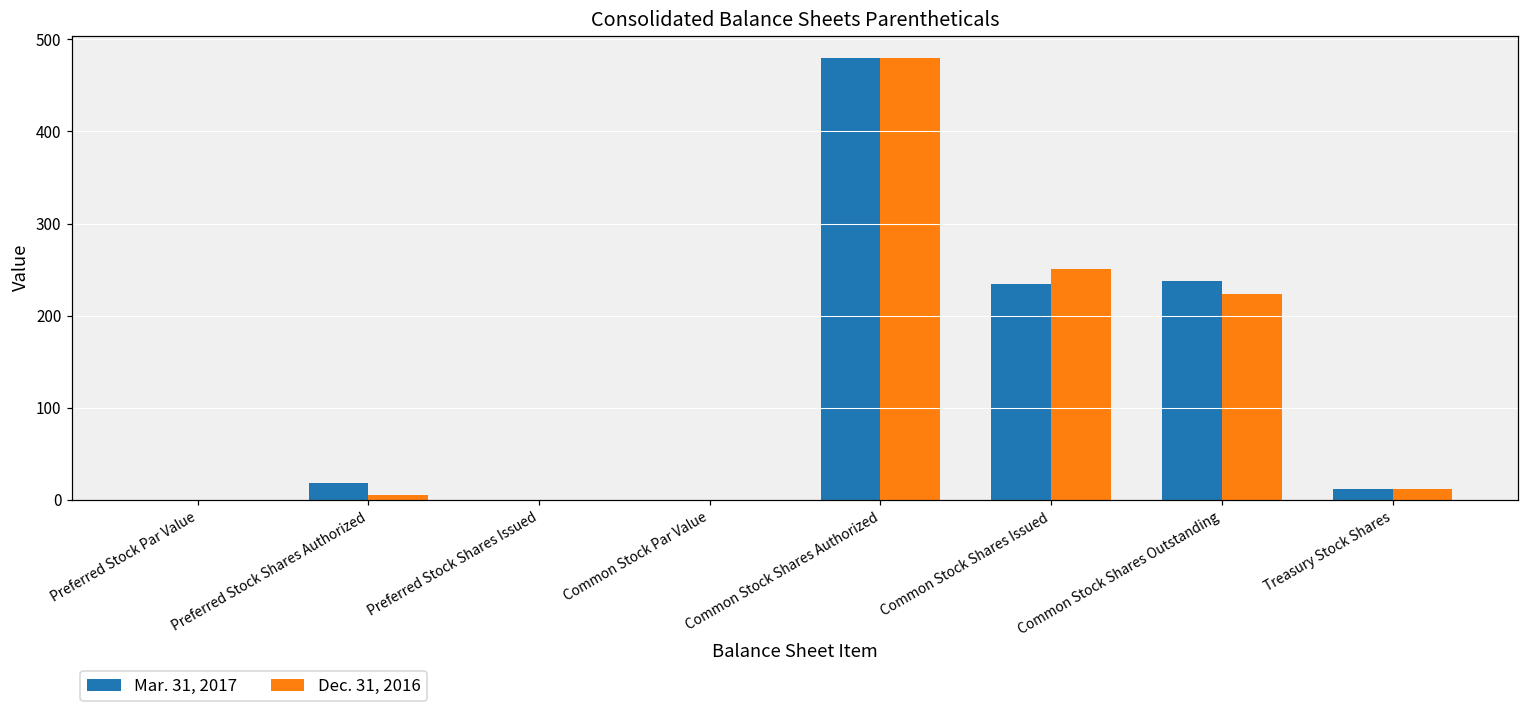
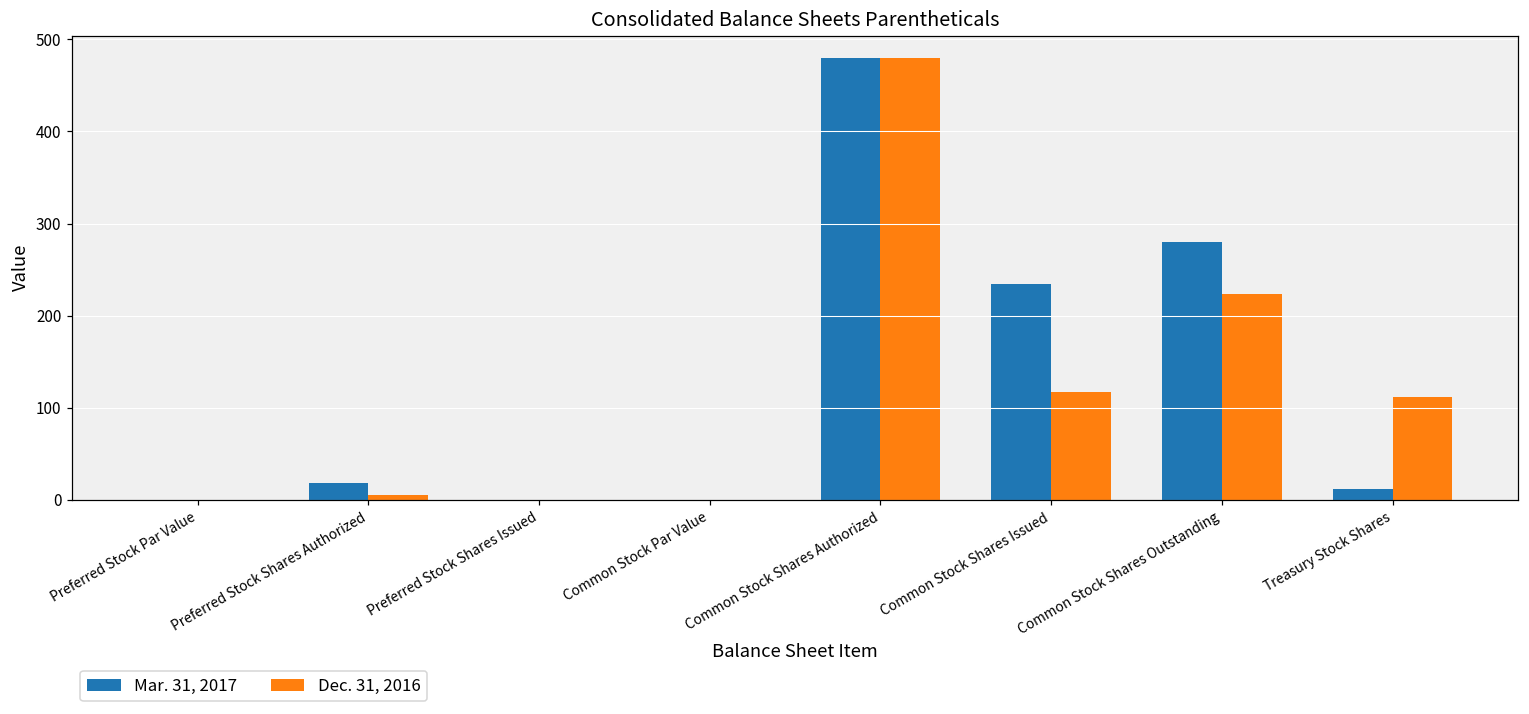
  {
    "Mar. 31, 2017": {
      "Preferred Stock Shares Authorized": 20,
      "Preferred Stock Shares Issued": 0,
      "Common Stock Shares Authorized": 480,
      "Common Stock Shares Issued": 230,
-     "Common Stock Shares Outstanding": 240,
+     "Common Stock Shares Outstanding": 280,
      "Treasury Stock Shares": 10
    },
    "Dec. 31, 2016": {
      "Preferred Stock Shares Authorized": 10,
      "Preferred Stock Shares Issued": 0,
      "Common Stock Shares Authorized": 480,
-     "Common Stock Shares Issued": 250,
+     "Common Stock Shares Issued": 120,
      "Common Stock Shares Outstanding": 220,
-     "Treasury Stock Shares": 10
+     "Treasury Stock Shares": 110
    }
  }
